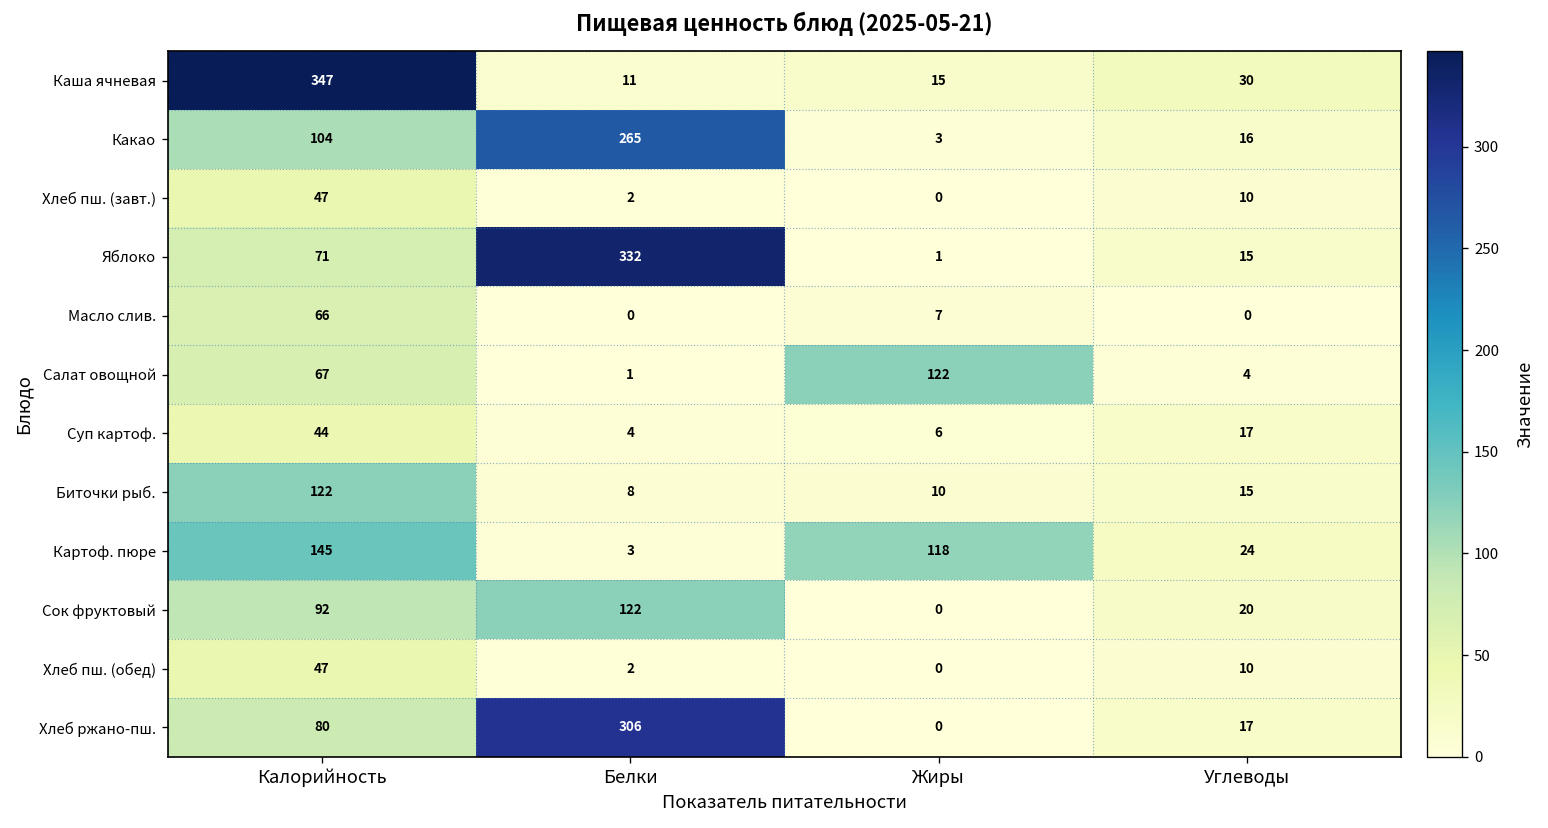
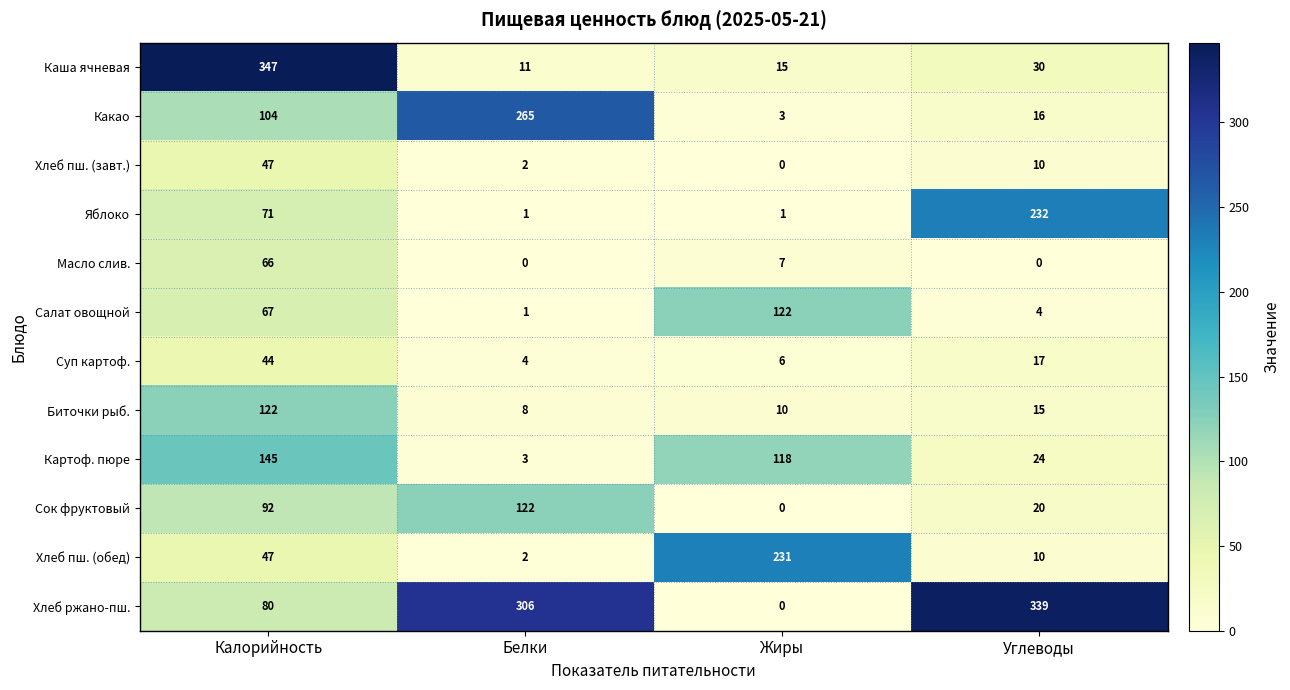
  {
    "Каша ячневая": {
      "Калорийность": 347,
      "Белки": 11,
      "Жиры": 15,
      "Углеводы": 30
    },
    "Какао": {
      "Калорийность": 104,
      "Белки": 265,
      "Жиры": 3,
      "Углеводы": 16
    },
    "Хлеб пш. (завт.)": {
      "Калорийность": 47,
      "Белки": 2,
      "Жиры": 0,
      "Углеводы": 10
    },
    "Яблоко": {
      "Калорийность": 71,
-     "Белки": 332,
+     "Белки": 1,
      "Жиры": 1,
-     "Углеводы": 15
+     "Углеводы": 232
    },
    "Масло слив.": {
      "Калорийность": 66,
      "Белки": 0,
      "Жиры": 7,
      "Углеводы": 0
    },
    "Салат овощной": {
      "Калорийность": 67,
      "Белки": 1,
      "Жиры": 122,
      "Углеводы": 4
    },
    "Суп картоф.": {
      "Калорийность": 44,
      "Белки": 4,
      "Жиры": 6,
      "Углеводы": 17
    },
    "Биточки рыб.": {
      "Калорийность": 122,
      "Белки": 8,
      "Жиры": 10,
      "Углеводы": 15
    },
    "Картоф. пюре": {
      "Калорийность": 145,
      "Белки": 3,
      "Жиры": 118,
      "Углеводы": 24
    },
    "Сок фруктовый": {
      "Калорийность": 92,
      "Белки": 122,
      "Жиры": 0,
      "Углеводы": 20
    },
    "Хлеб пш. (обед)": {
      "Калорийность": 47,
      "Белки": 2,
-     "Жиры": 0,
+     "Жиры": 231,
      "Углеводы": 10
    },
    "Хлеб ржано-пш.": {
      "Калорийность": 80,
      "Белки": 306,
      "Жиры": 0,
-     "Углеводы": 17
+     "Углеводы": 339
    }
  }
